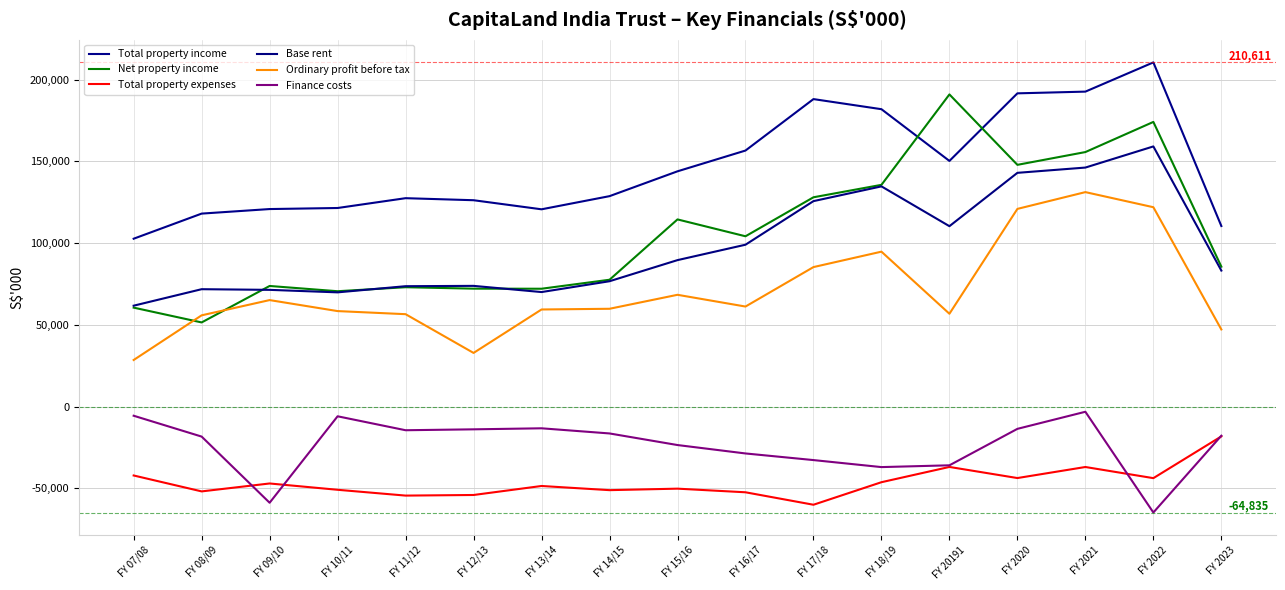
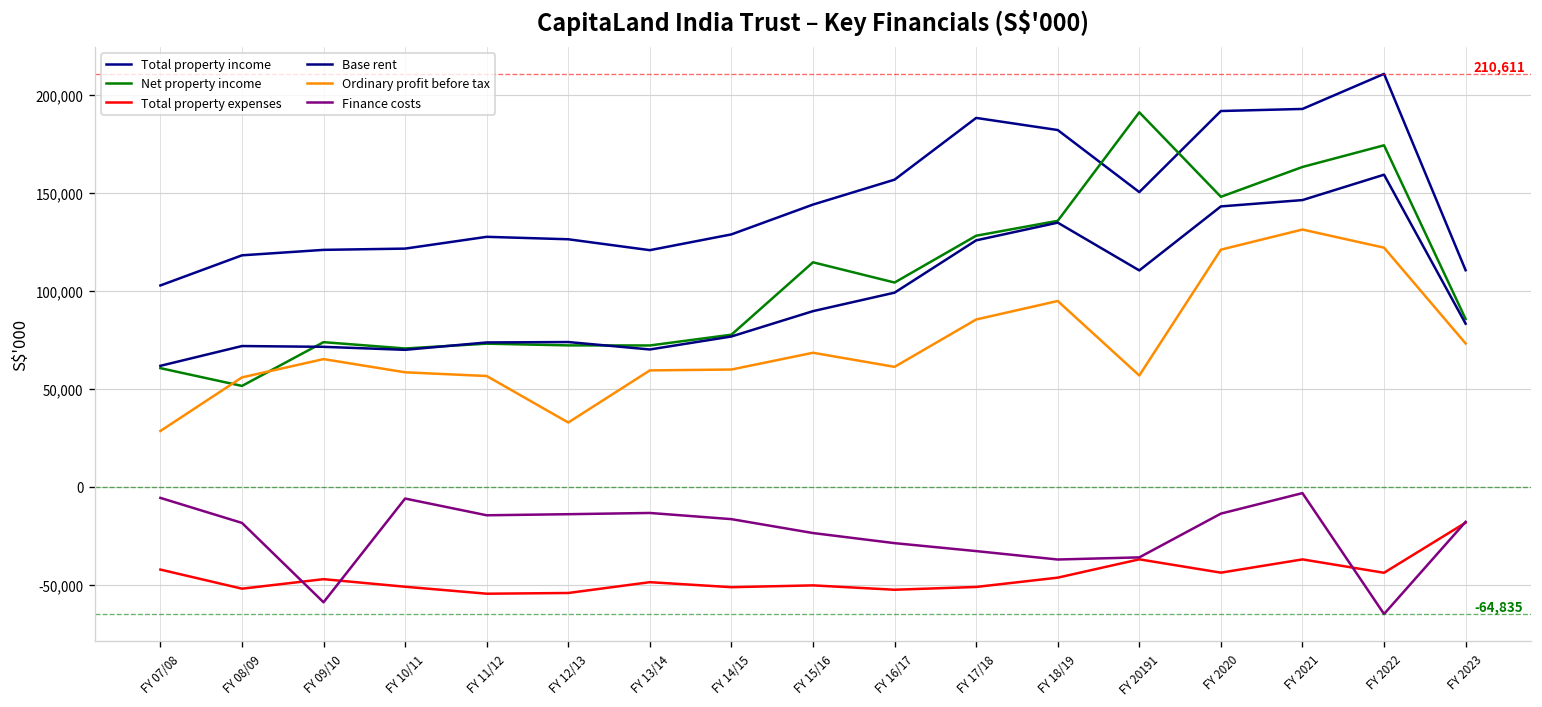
  {
    "Net property income": {
      "FY 08/09": "51,000",
      "FY 09/10": "74,000",
      "FY 12/13": "72,000",
      "FY 13/14": "72,000",
      "FY 15/16": "115,000",
      "FY 16/17": "104,000",
      "FY 17/18": "128,000",
      "FY 20191": "191,000",
      "FY 2020": "148,000",
-     "FY 2021": "156,000",
+     "FY 2021": "163,000",
      "FY 2022": "174,000",
      "FY 2023": "86,000"
    },
    "Total property expenses": {
      "FY 07/08": "-42,000",
      "FY 08/09": "-52,000",
      "FY 09/10": "-47,000",
      "FY 10/11": "-51,000",
      "FY 11/12": "-54,000",
      "FY 12/13": "-54,000",
      "FY 13/14": "-49,000",
      "FY 14/15": "-51,000",
      "FY 15/16": "-50,000",
      "FY 16/17": "-52,000",
-     "FY 17/18": "-60,000",
+     "FY 17/18": "-51,000",
      "FY 18/19": "-46,000",
      "FY 2020": "-44,000",
      "FY 2021": "-37,000",
      "FY 2022": "-44,000"
    },
    "Ordinary profit before tax": {
      "FY 07/08": "28,000",
      "FY 08/09": "56,000",
      "FY 09/10": "65,000",
      "FY 10/11": "58,000",
      "FY 11/12": "57,000",
      "FY 12/13": "33,000",
      "FY 13/14": "59,000",
      "FY 14/15": "60,000",
      "FY 15/16": "68,000",
      "FY 16/17": "61,000",
      "FY 17/18": "85,000",
      "FY 18/19": "95,000",
      "FY 20191": "57,000",
      "FY 2020": "121,000",
      "FY 2021": "131,000",
      "FY 2022": "122,000",
-     "FY 2023": "47,000"
+     "FY 2023": "73,000"
    },
    "Finance costs": {
      "FY 07/08": "-6,000",
      "FY 08/09": "-18,000",
      "FY 09/10": "-59,000",
      "FY 10/11": "-6,000",
      "FY 11/12": "-14,000",
      "FY 12/13": "-14,000",
      "FY 13/14": "-13,000",
      "FY 14/15": "-16,000",
      "FY 15/16": "-24,000",
      "FY 16/17": "-29,000",
      "FY 17/18": "-33,000",
      "FY 18/19": "-37,000",
      "FY 2020": "-14,000",
      "FY 2021": "-3,000",
      "FY 2022": "-65,000"
    }
  }
